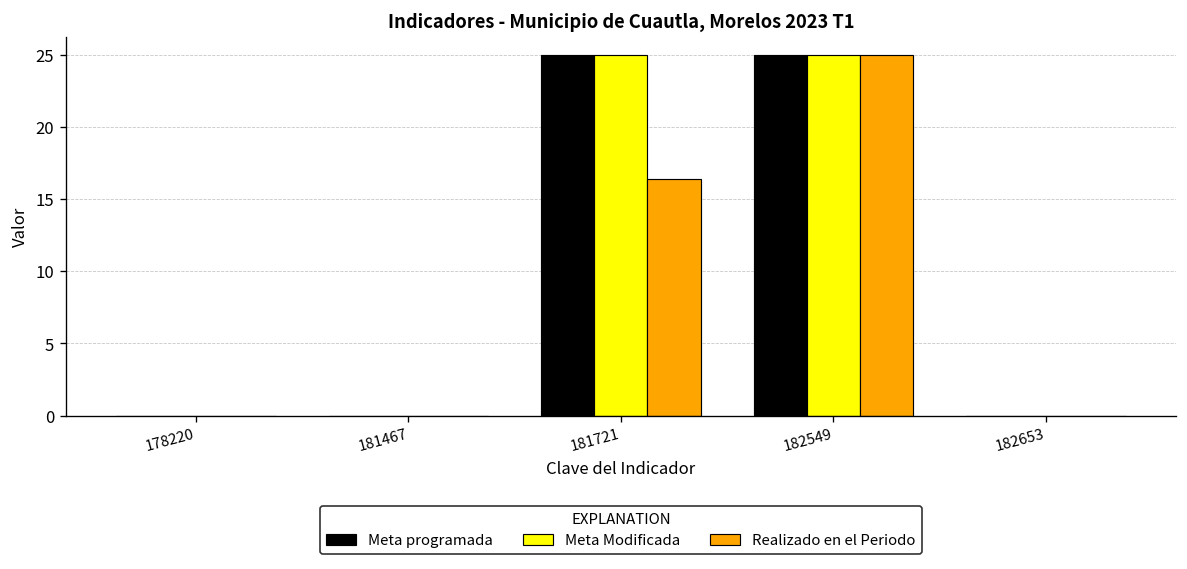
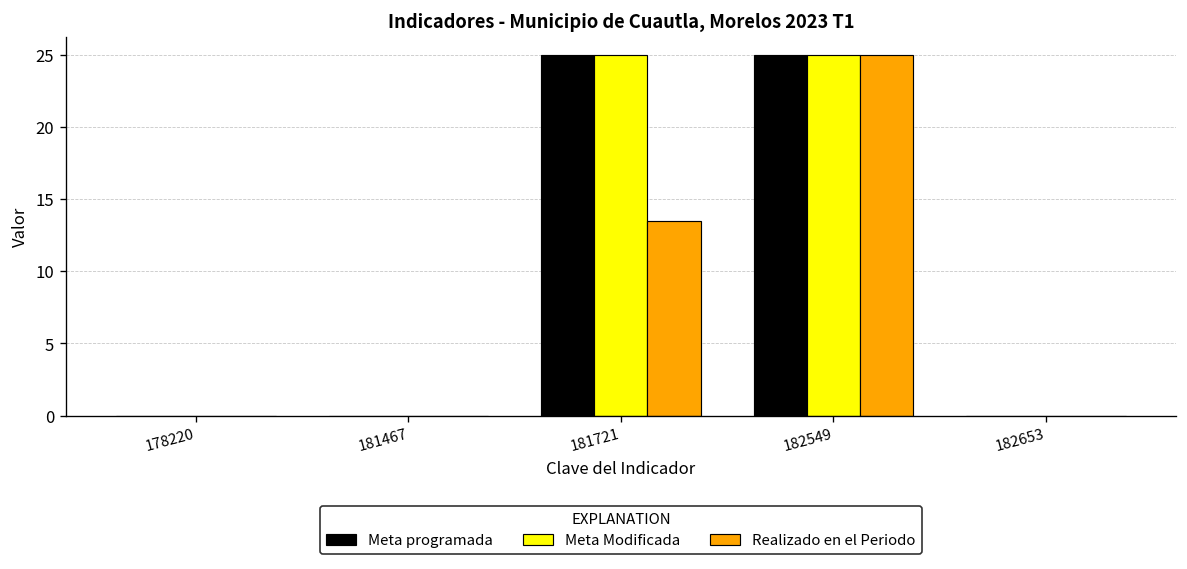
  {
    "Meta programada": {
      "178220": 0.0,
      "181467": 0.0,
      "181721": 25.0,
      "182549": 25.0,
      "182653": 0.0
    },
    "Meta Modificada": {
      "178220": 0.0,
      "181467": 0.0,
      "181721": 25.0,
      "182549": 25.0,
      "182653": 0.0
    },
    "Realizado en el Periodo": {
      "178220": 0.0,
      "181467": 0.0,
-     "181721": 16.4,
+     "181721": 13.5,
      "182549": 25.0,
      "182653": 0.0
    }
  }
